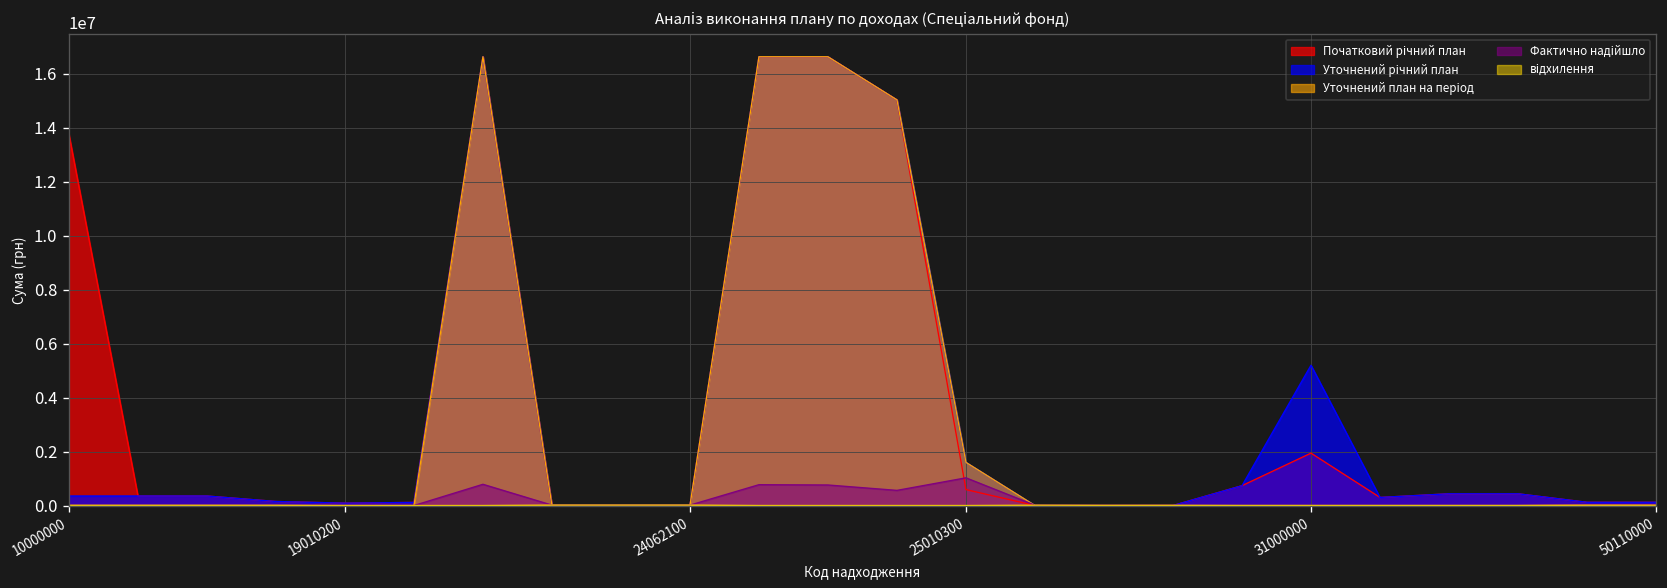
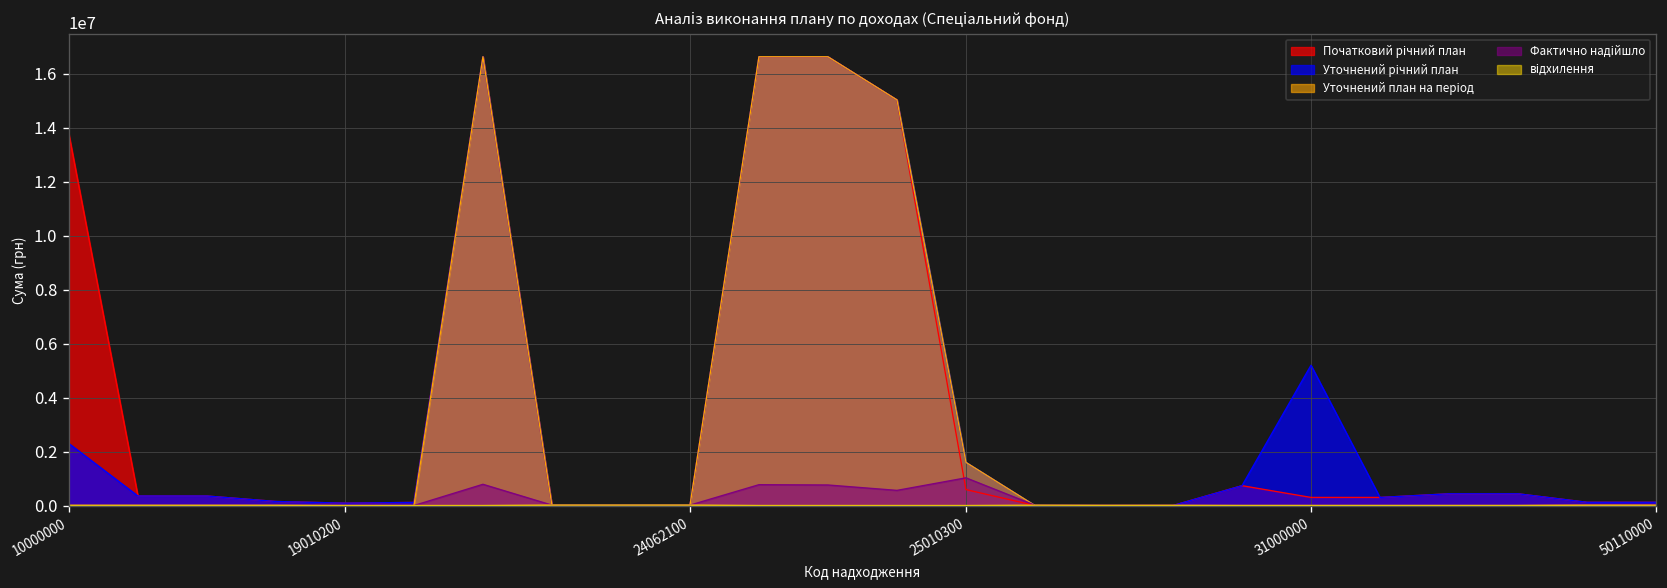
  {
    "Початковий річний план": {
      "10000000": 13800000,
      "25010300": 600000,
-     "31000000": 1900000
+     "31000000": 300000
    },
    "Уточнений річний план": {
-     "10000000": 400000,
+     "10000000": 2300000,
      "31000000": 5200000
    },
    "Фактично надійшло": {
      "25010300": 1000000
    }
  }
